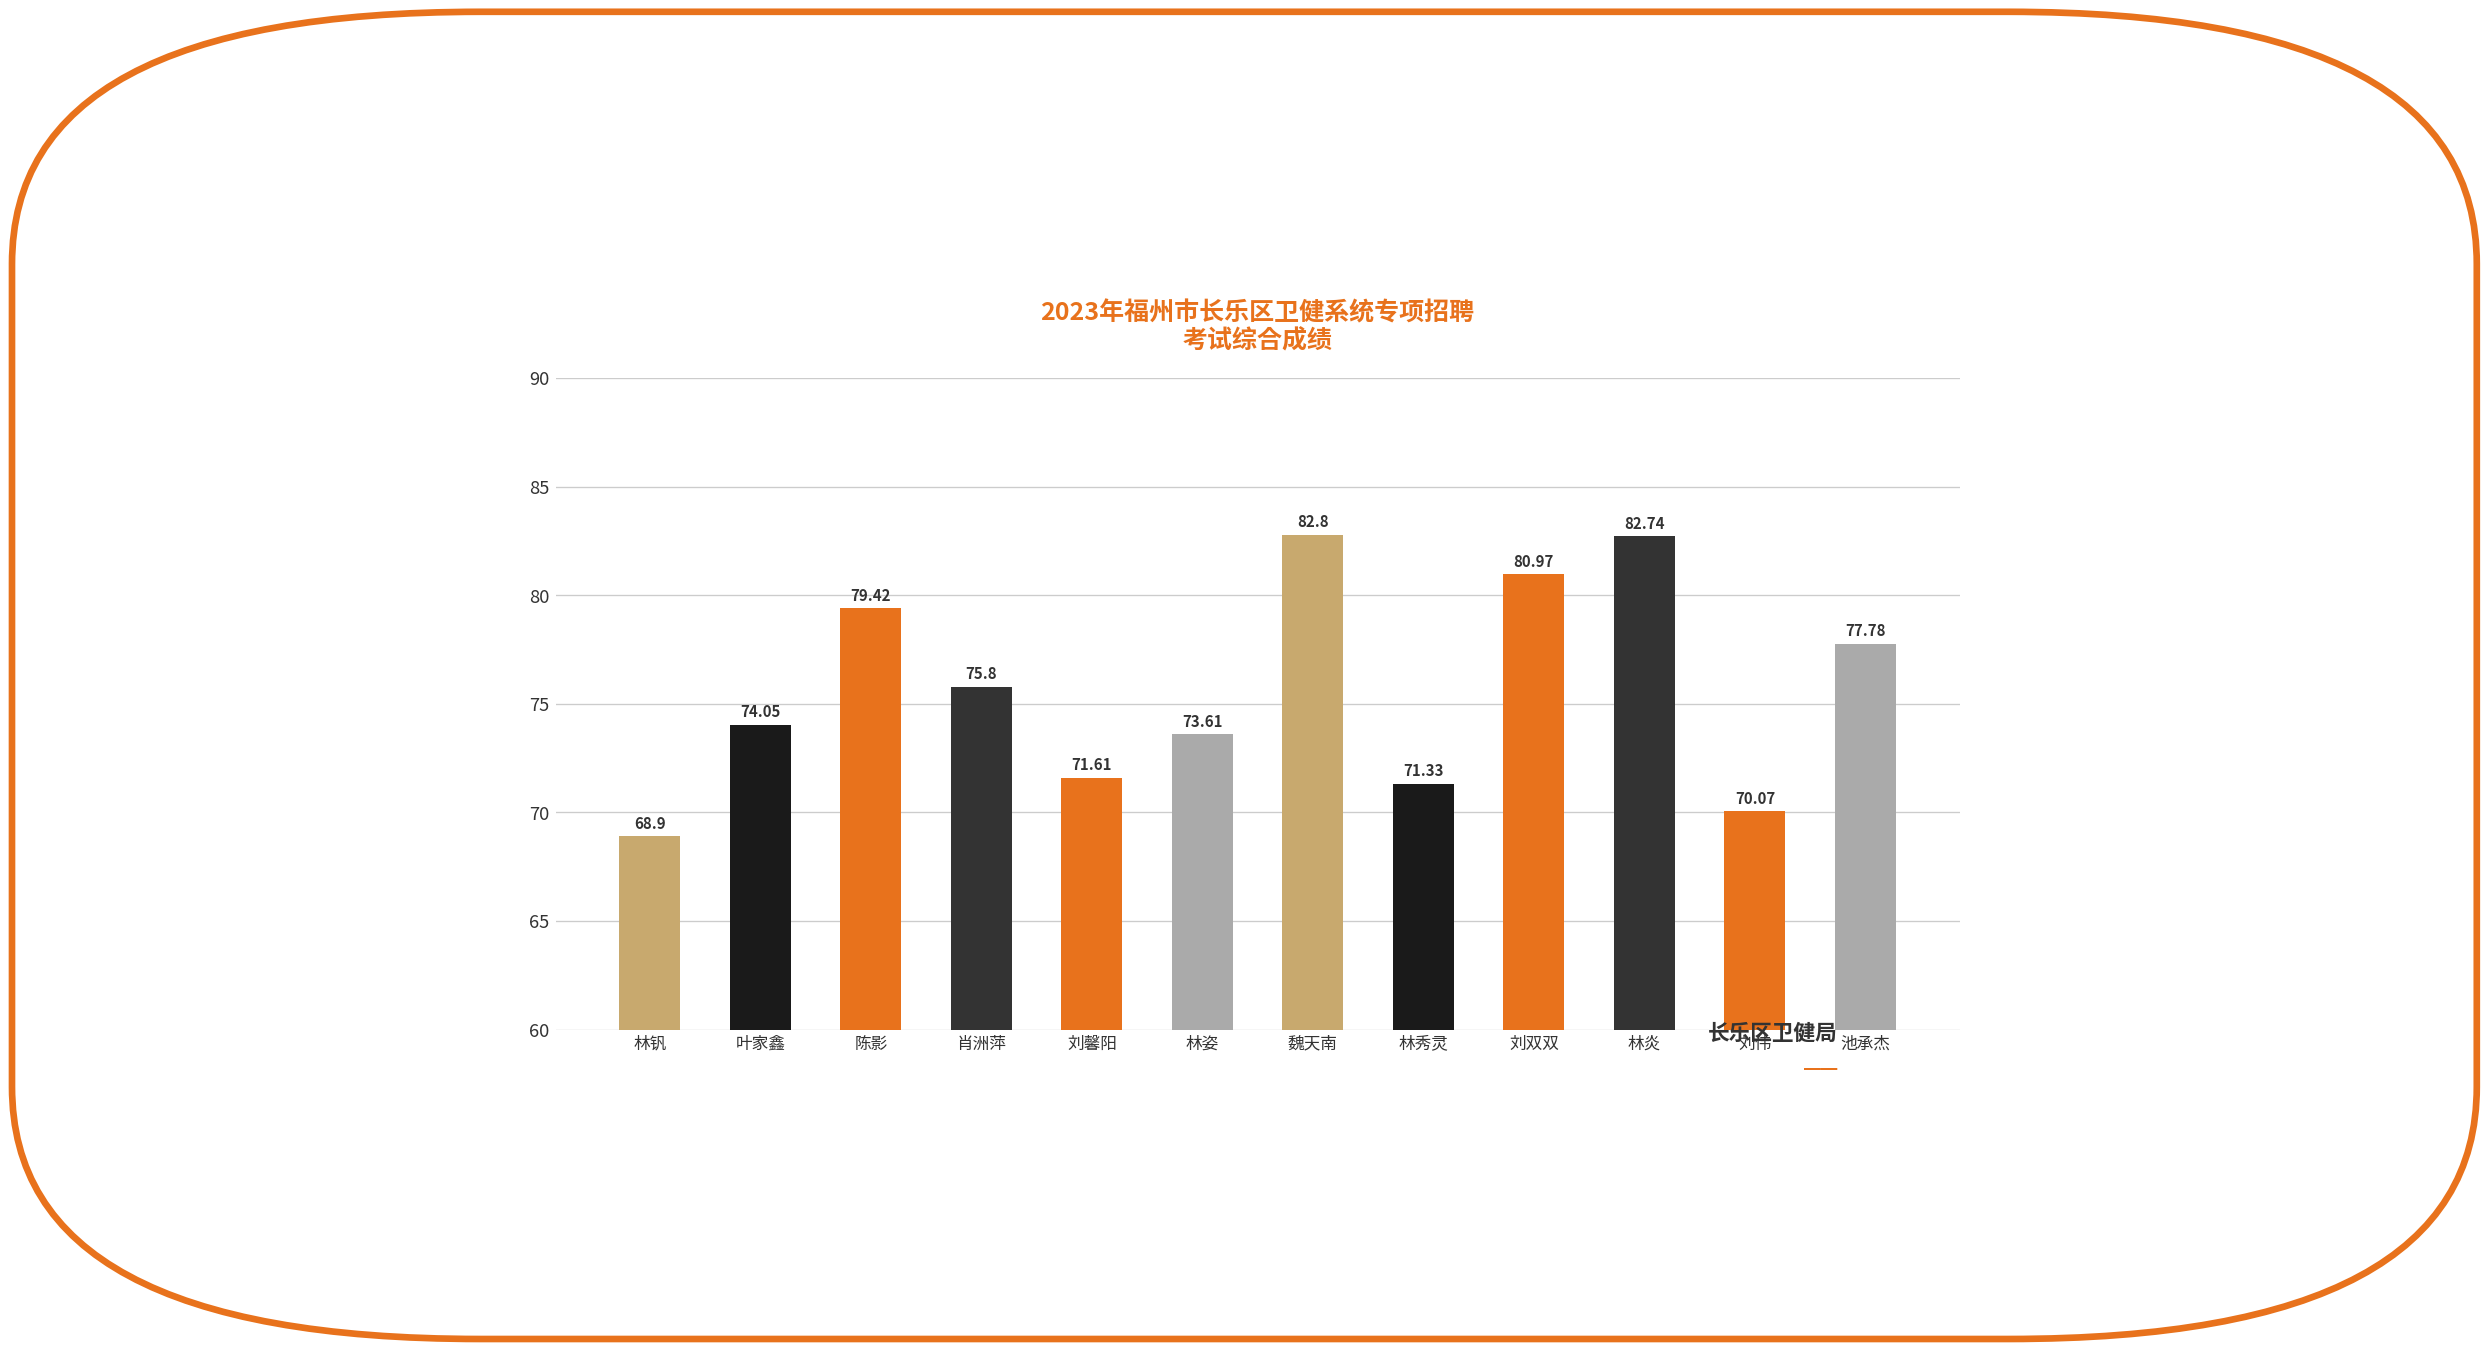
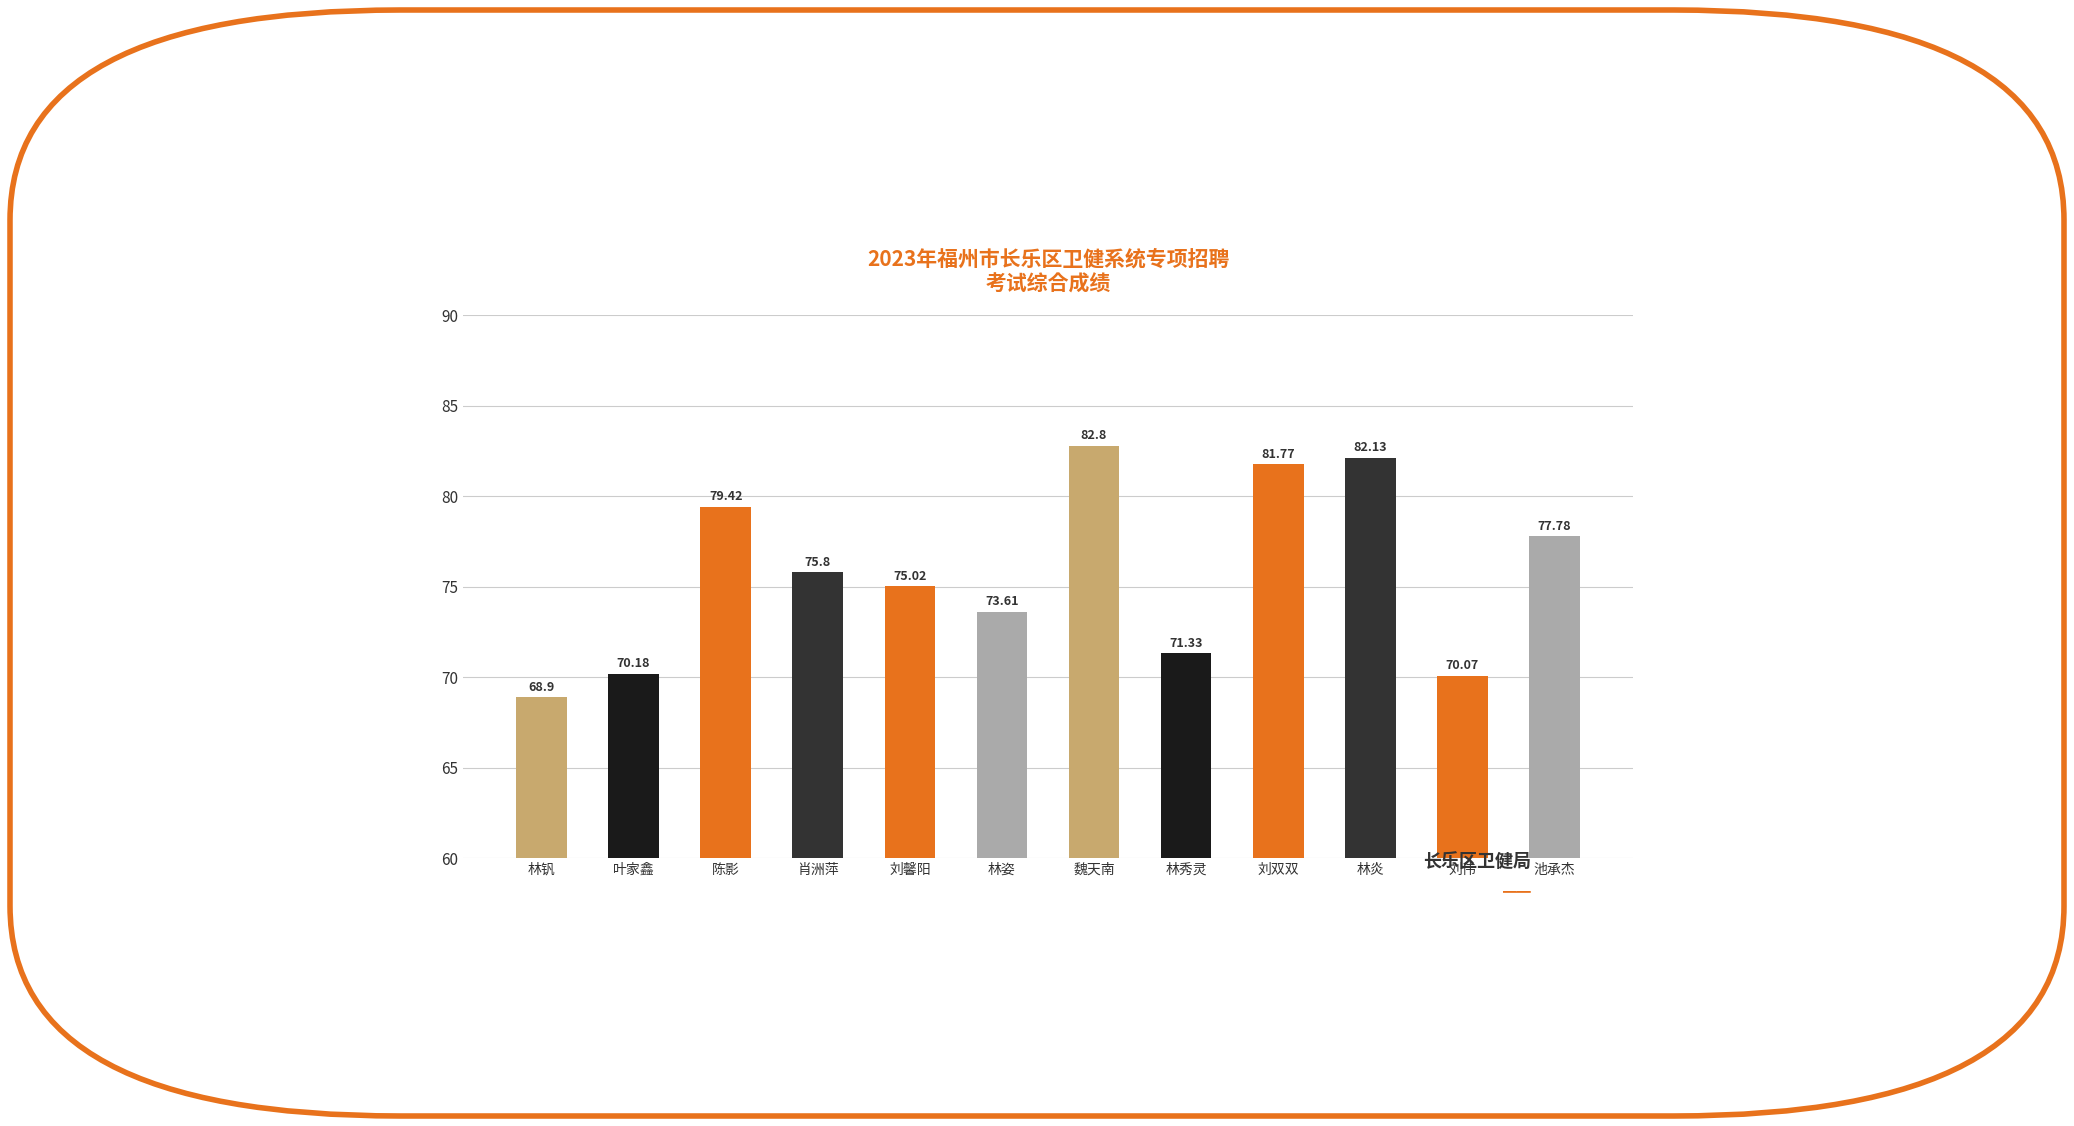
  {
    "林钒": 68.9,
-   "叶家鑫": 74.05,
+   "叶家鑫": 70.18,
    "陈影": 79.42,
    "肖洲萍": 75.8,
-   "刘馨阳": 71.61,
+   "刘馨阳": 75.02,
    "林姿": 73.61,
    "魏天南": 82.8,
    "林秀灵": 71.33,
-   "刘双双": 80.97,
-   "林炎": 82.74,
+   "刘双双": 81.77,
+   "林炎": 82.13,
    "刘伟": 70.07,
    "池承杰": 77.78
  }
